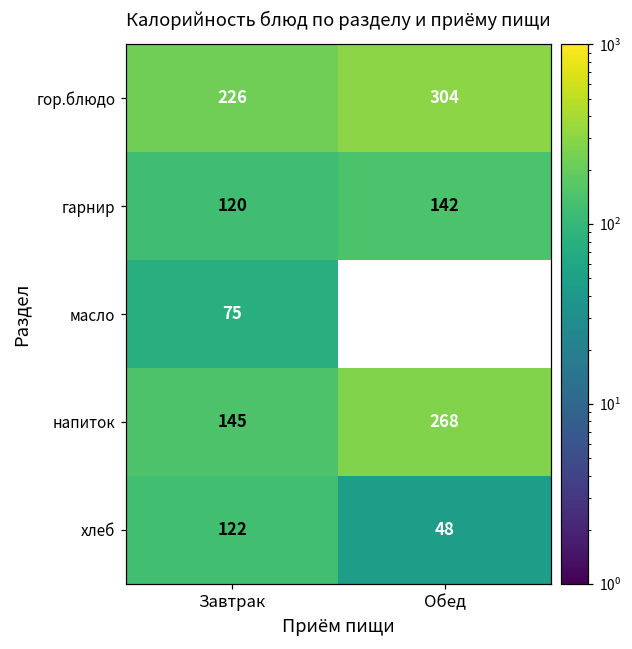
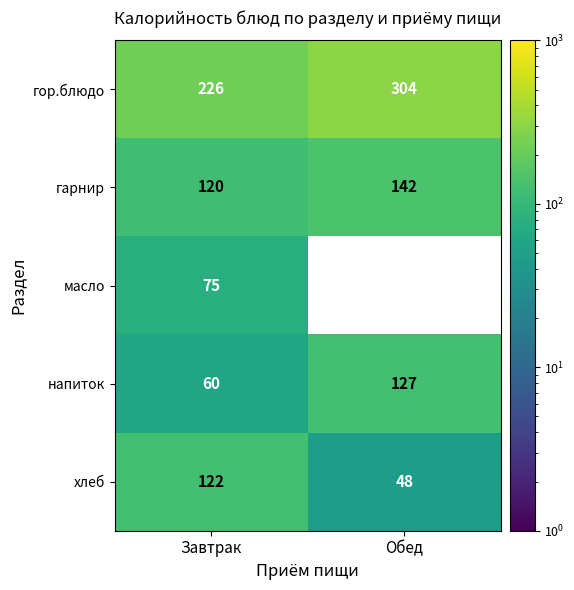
  {
    "гор.блюдо": {
      "Завтрак": 226,
      "Обед": 304
    },
    "гарнир": {
      "Завтрак": 120,
      "Обед": 142
    },
    "масло": {
      "Завтрак": 75
    },
    "напиток": {
-     "Завтрак": 145,
-     "Обед": 268
+     "Завтрак": 60,
+     "Обед": 127
    },
    "хлеб": {
      "Завтрак": 122,
      "Обед": 48
    }
  }
